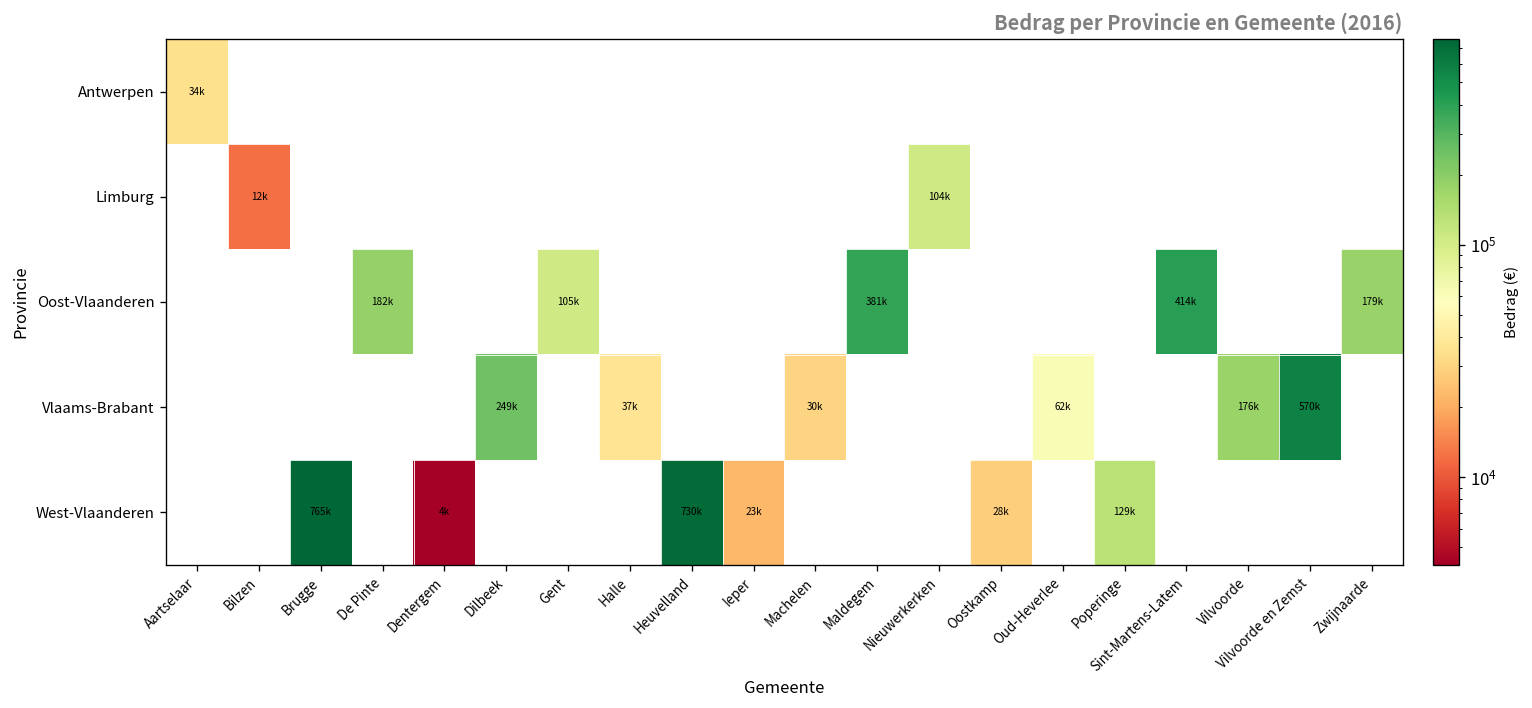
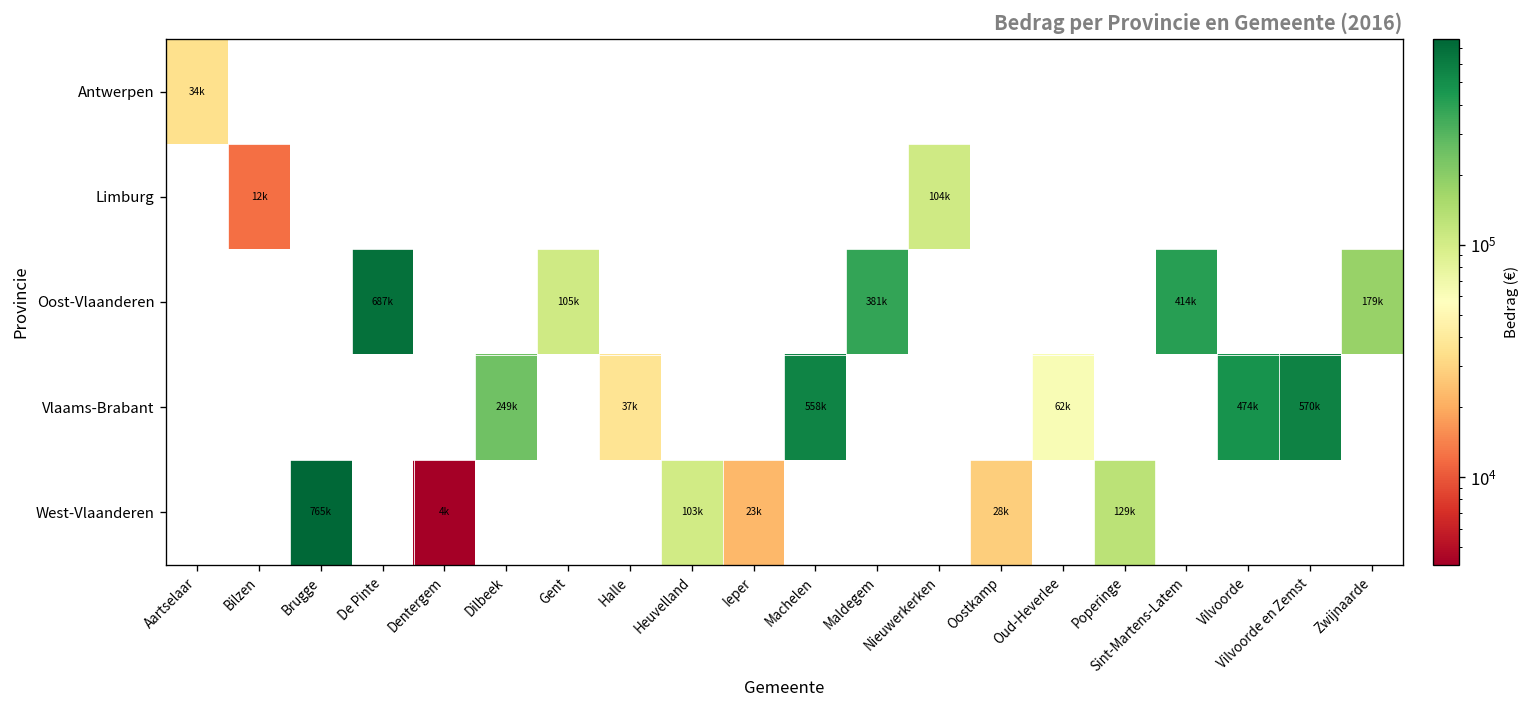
  {
    "Antwerpen": {
      "Aartselaar": "34k"
    },
    "Limburg": {
      "Bilzen": "12k",
      "Nieuwerkerken": "104k"
    },
    "Oost-Vlaanderen": {
-     "De Pinte": "182k",
+     "De Pinte": "687k",
      "Gent": "105k",
      "Maldegem": "381k",
      "Sint-Martens-Latem": "414k",
      "Zwijnaarde": "179k"
    },
    "Vlaams-Brabant": {
      "Dilbeek": "249k",
      "Halle": "37k",
-     "Machelen": "30k",
+     "Machelen": "558k",
      "Oud-Heverlee": "62k",
-     "Vilvoorde": "176k",
+     "Vilvoorde": "474k",
      "Vilvoorde en Zemst": "570k"
    },
    "West-Vlaanderen": {
      "Brugge": "765k",
      "Dentergem": "4k",
-     "Heuvelland": "730k",
+     "Heuvelland": "103k",
      "Ieper": "23k",
      "Oostkamp": "28k",
      "Poperinge": "129k"
    }
  }
